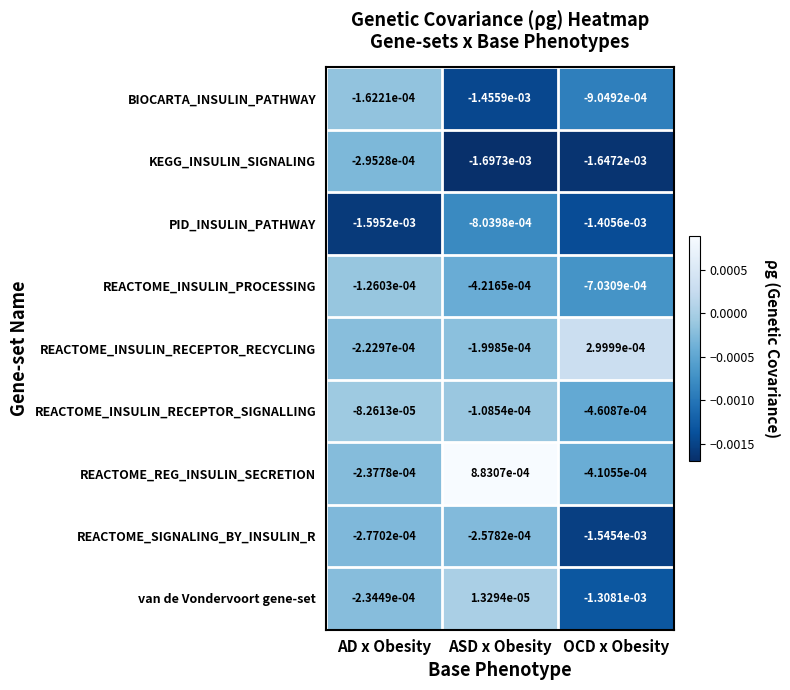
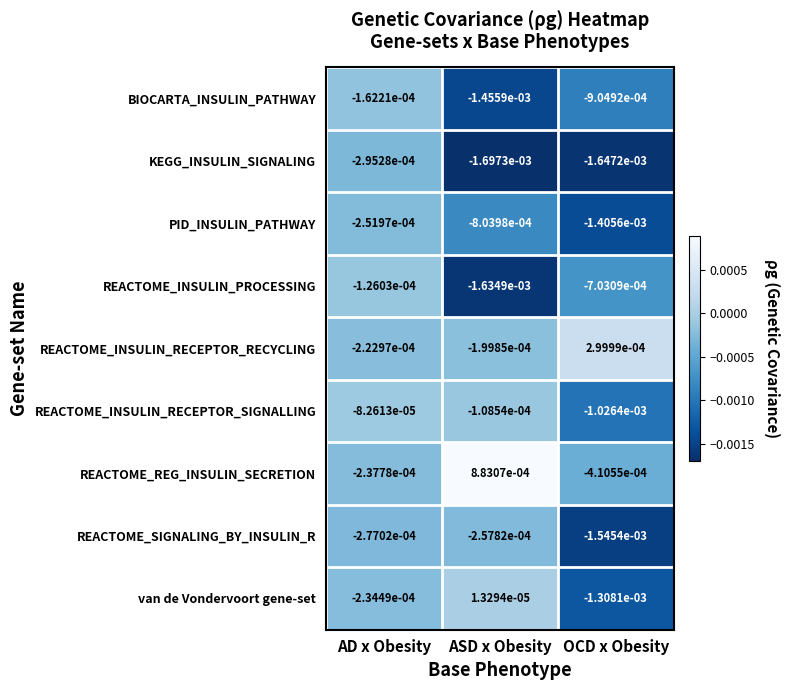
  {
    "BIOCARTA_INSULIN_PATHWAY": {
      "AD x Obesity": "-1.6221e-04",
      "ASD x Obesity": "-1.4559e-03",
      "OCD x Obesity": "-9.0492e-04"
    },
    "KEGG_INSULIN_SIGNALING": {
      "AD x Obesity": "-2.9528e-04",
      "ASD x Obesity": "-1.6973e-03",
      "OCD x Obesity": "-1.6472e-03"
    },
    "PID_INSULIN_PATHWAY": {
-     "AD x Obesity": "-1.5952e-03",
+     "AD x Obesity": "-2.5197e-04",
      "ASD x Obesity": "-8.0398e-04",
      "OCD x Obesity": "-1.4056e-03"
    },
    "REACTOME_INSULIN_PROCESSING": {
      "AD x Obesity": "-1.2603e-04",
-     "ASD x Obesity": "-4.2165e-04",
+     "ASD x Obesity": "-1.6349e-03",
      "OCD x Obesity": "-7.0309e-04"
    },
    "REACTOME_INSULIN_RECEPTOR_RECYCLING": {
      "AD x Obesity": "-2.2297e-04",
      "ASD x Obesity": "-1.9985e-04",
      "OCD x Obesity": "2.9999e-04"
    },
    "REACTOME_INSULIN_RECEPTOR_SIGNALLING": {
      "AD x Obesity": "-8.2613e-05",
      "ASD x Obesity": "-1.0854e-04",
-     "OCD x Obesity": "-4.6087e-04"
+     "OCD x Obesity": "-1.0264e-03"
    },
    "REACTOME_REG_INSULIN_SECRETION": {
      "AD x Obesity": "-2.3778e-04",
      "ASD x Obesity": "8.8307e-04",
      "OCD x Obesity": "-4.1055e-04"
    },
    "REACTOME_SIGNALING_BY_INSULIN_R": {
      "AD x Obesity": "-2.7702e-04",
      "ASD x Obesity": "-2.5782e-04",
      "OCD x Obesity": "-1.5454e-03"
    },
    "van de Vondervoort gene-set": {
      "AD x Obesity": "-2.3449e-04",
      "ASD x Obesity": "1.3294e-05",
      "OCD x Obesity": "-1.3081e-03"
    }
  }
